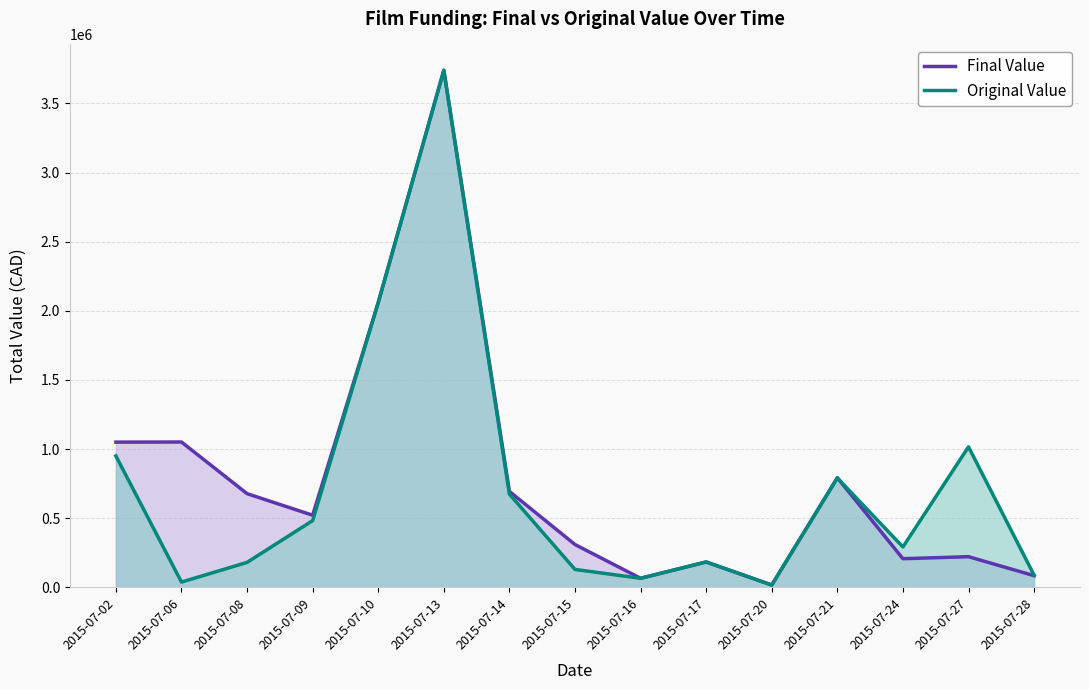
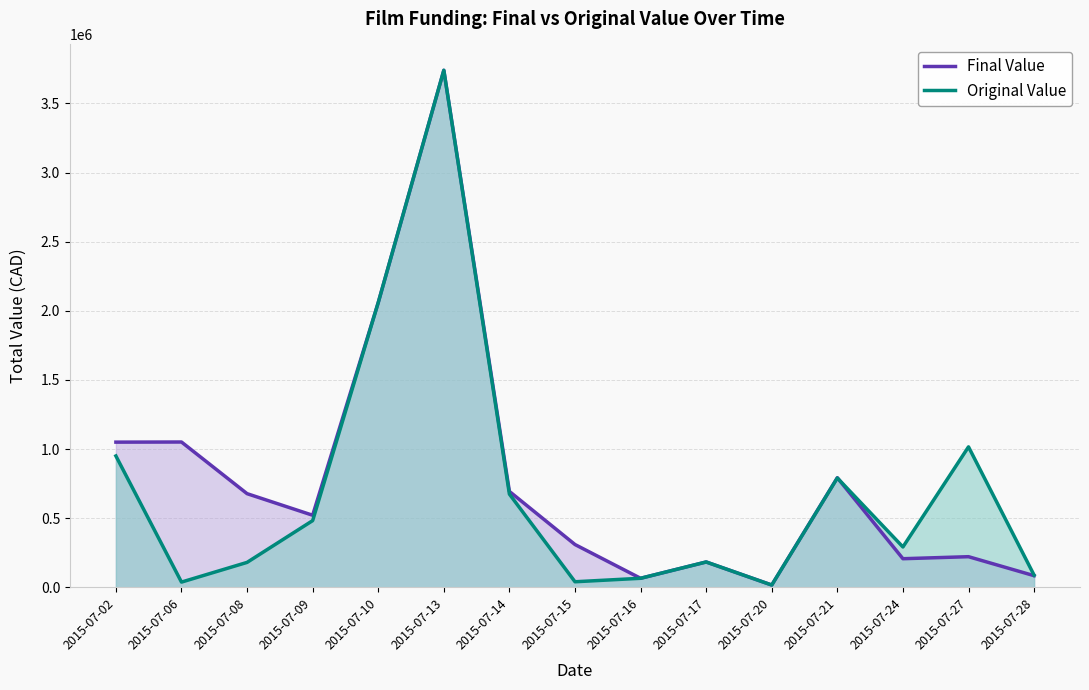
  {
    "Final Value": {
      "2015-07-02": 1050000,
      "2015-07-06": 1050000,
      "2015-07-08": 680000,
      "2015-07-09": 520000,
      "2015-07-14": 690000,
      "2015-07-15": 310000,
      "2015-07-24": 210000,
      "2015-07-27": 220000
    },
    "Original Value": {
      "2015-07-02": 950000,
      "2015-07-06": 40000,
      "2015-07-08": 180000,
      "2015-07-09": 480000,
      "2015-07-14": 670000,
-     "2015-07-15": 130000,
+     "2015-07-15": 40000,
      "2015-07-24": 290000,
      "2015-07-27": 1020000
    }
  }
